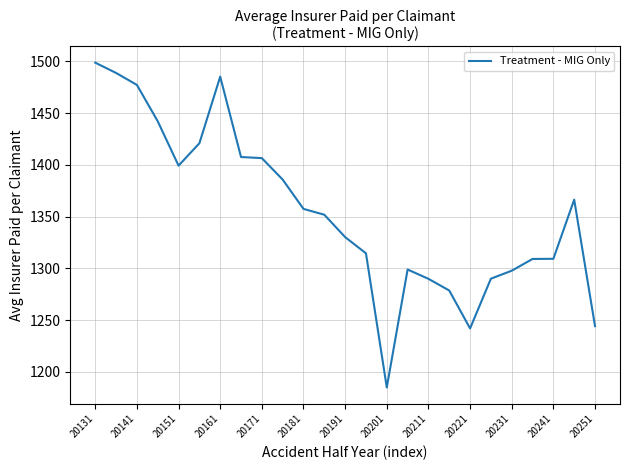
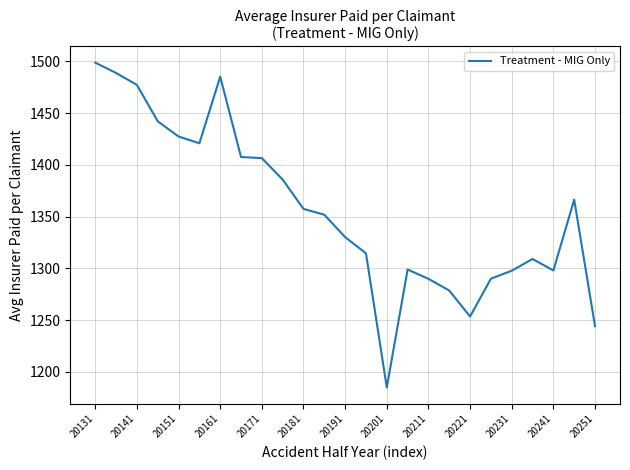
  {
    "20131": 1499,
    "20141": 1477,
-   "20151": 1399,
+   "20151": 1427,
    "20161": 1485,
    "20171": 1406,
    "20181": 1357,
    "20191": 1330,
    "20201": 1185,
    "20211": 1290,
-   "20221": 1242,
+   "20221": 1253,
    "20231": 1298,
-   "20241": 1309,
+   "20241": 1298,
    "20251": 1244
  }
